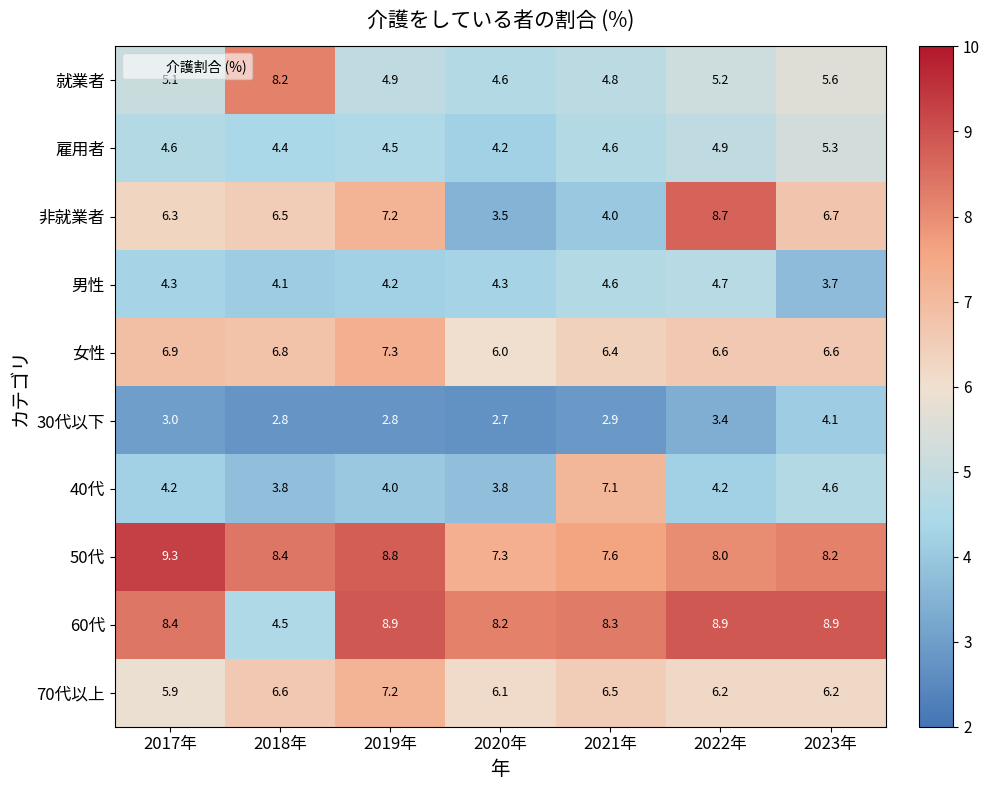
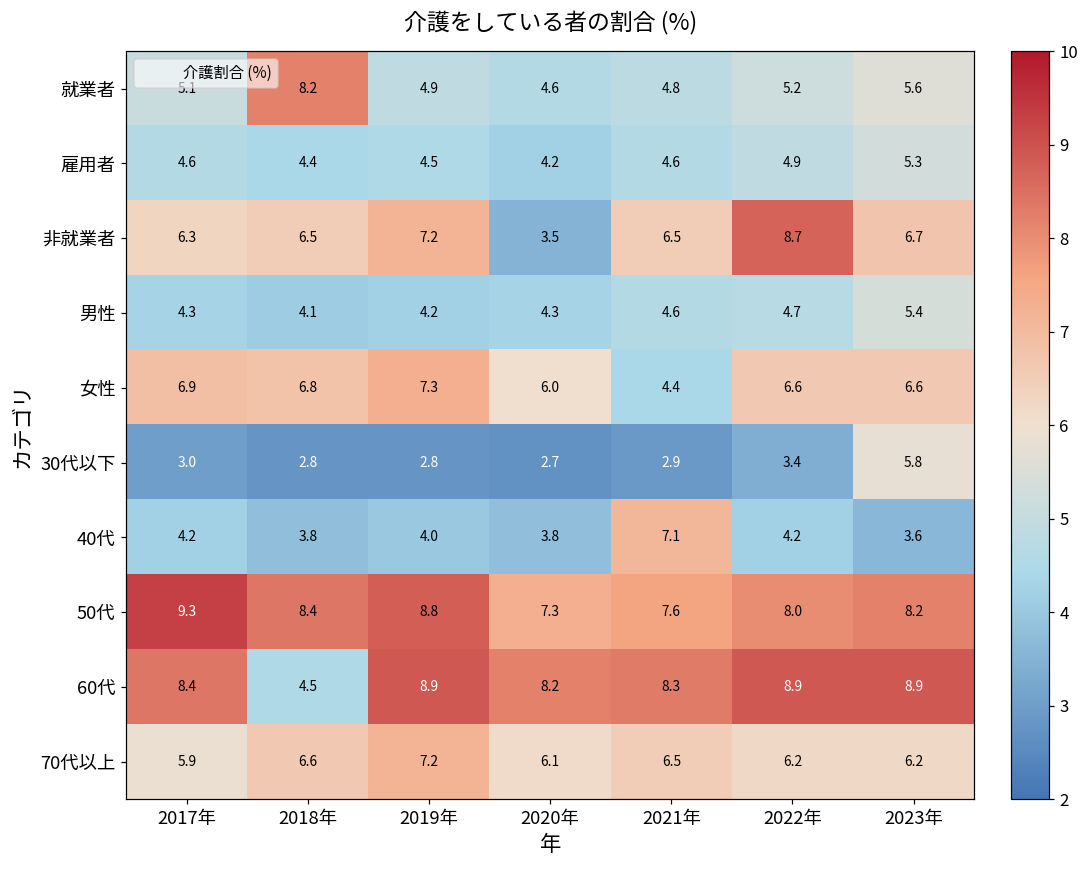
  {
    "就業者": {
      "2018年": 8.2,
      "2019年": 4.9,
      "2020年": 4.6,
      "2021年": 4.8,
      "2022年": 5.2,
      "2023年": 5.6
    },
    "雇用者": {
      "2017年": 4.6,
      "2018年": 4.4,
      "2019年": 4.5,
      "2020年": 4.2,
      "2021年": 4.6,
      "2022年": 4.9,
      "2023年": 5.3
    },
    "非就業者": {
      "2017年": 6.3,
      "2018年": 6.5,
      "2019年": 7.2,
      "2020年": 3.5,
-     "2021年": 4.0,
+     "2021年": 6.5,
      "2022年": 8.7,
      "2023年": 6.7
    },
    "男性": {
      "2017年": 4.3,
      "2018年": 4.1,
      "2019年": 4.2,
      "2020年": 4.3,
      "2021年": 4.6,
      "2022年": 4.7,
-     "2023年": 3.7
+     "2023年": 5.4
    },
    "女性": {
      "2017年": 6.9,
      "2018年": 6.8,
      "2019年": 7.3,
      "2020年": 6.0,
-     "2021年": 6.4,
+     "2021年": 4.4,
      "2022年": 6.6,
      "2023年": 6.6
    },
    "30代以下": {
      "2017年": 3.0,
      "2018年": 2.8,
      "2019年": 2.8,
      "2020年": 2.7,
      "2021年": 2.9,
      "2022年": 3.4,
-     "2023年": 4.1
+     "2023年": 5.8
    },
    "40代": {
      "2017年": 4.2,
      "2018年": 3.8,
      "2019年": 4.0,
      "2020年": 3.8,
      "2021年": 7.1,
      "2022年": 4.2,
-     "2023年": 4.6
+     "2023年": 3.6
    },
    "50代": {
      "2017年": 9.3,
      "2018年": 8.4,
      "2019年": 8.8,
      "2020年": 7.3,
      "2021年": 7.6,
      "2022年": 8.0,
      "2023年": 8.2
    },
    "60代": {
      "2017年": 8.4,
      "2018年": 4.5,
      "2019年": 8.9,
      "2020年": 8.2,
      "2021年": 8.3,
      "2022年": 8.9,
      "2023年": 8.9
    },
    "70代以上": {
      "2017年": 5.9,
      "2018年": 6.6,
      "2019年": 7.2,
      "2020年": 6.1,
      "2021年": 6.5,
      "2022年": 6.2,
      "2023年": 6.2
    }
  }
